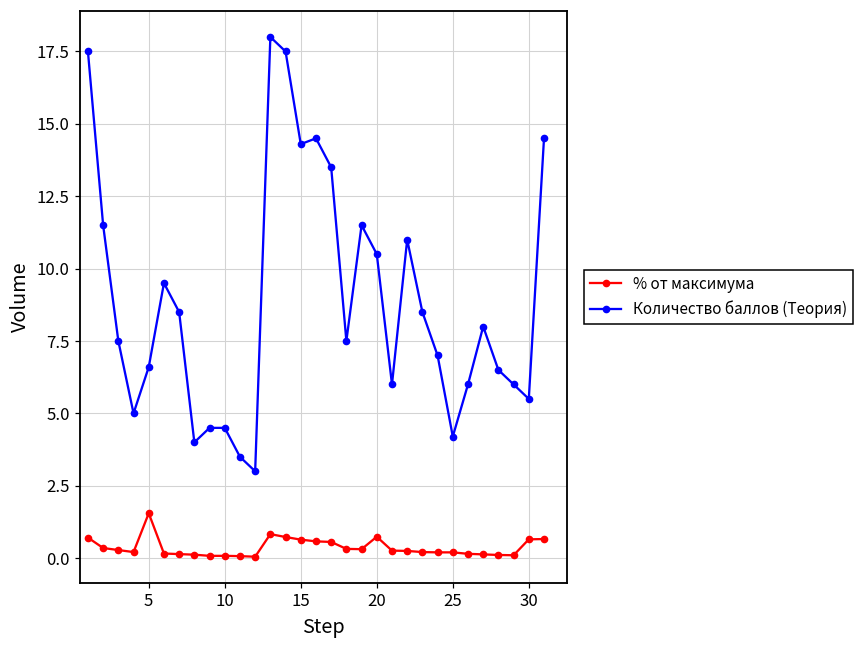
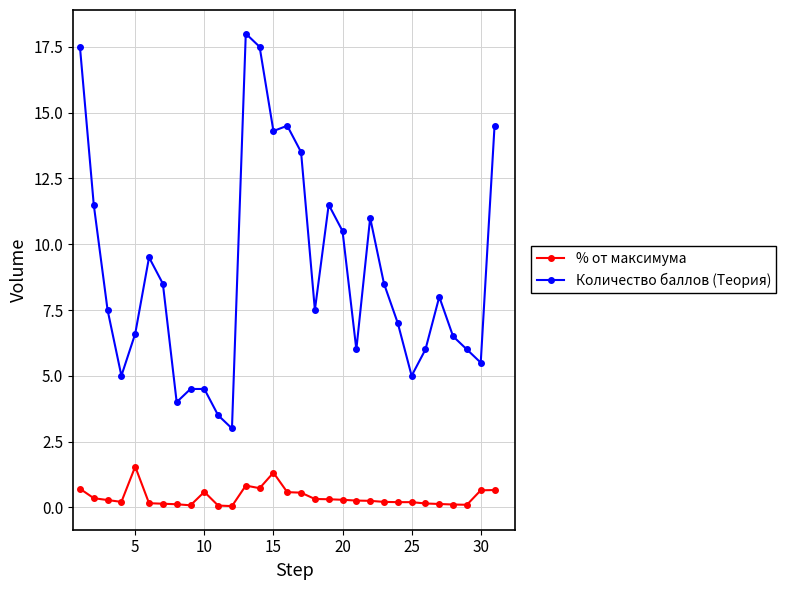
  {
    "% от максимума": {
      "5": 1.6,
-     "10": 0.1,
-     "15": 0.6,
-     "20": 0.7,
+     "10": 0.6,
+     "15": 1.3,
+     "20": 0.3,
      "25": 0.2,
      "30": 0.7
    },
    "Количество баллов (Теория)": {
      "5": 6.6,
      "10": 4.5,
      "15": 14.3,
      "20": 10.5,
-     "25": 4.2,
+     "25": 5.0,
      "30": 5.5
    }
  }
